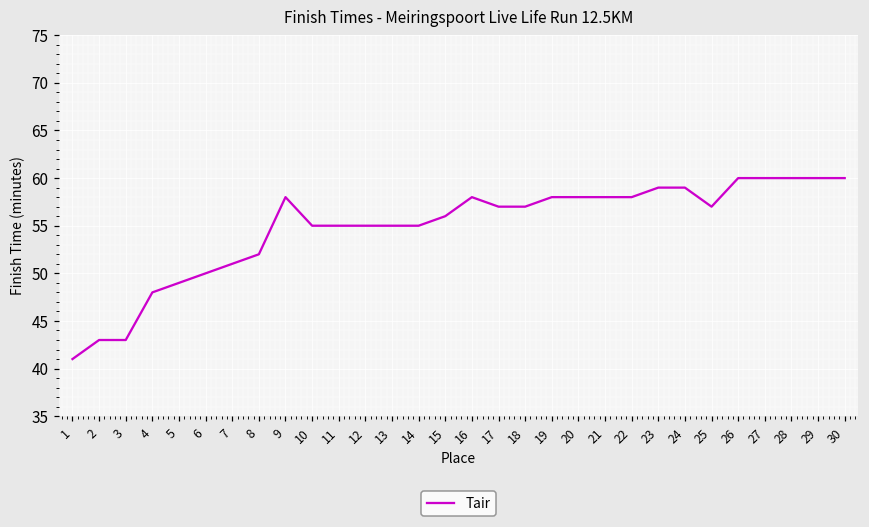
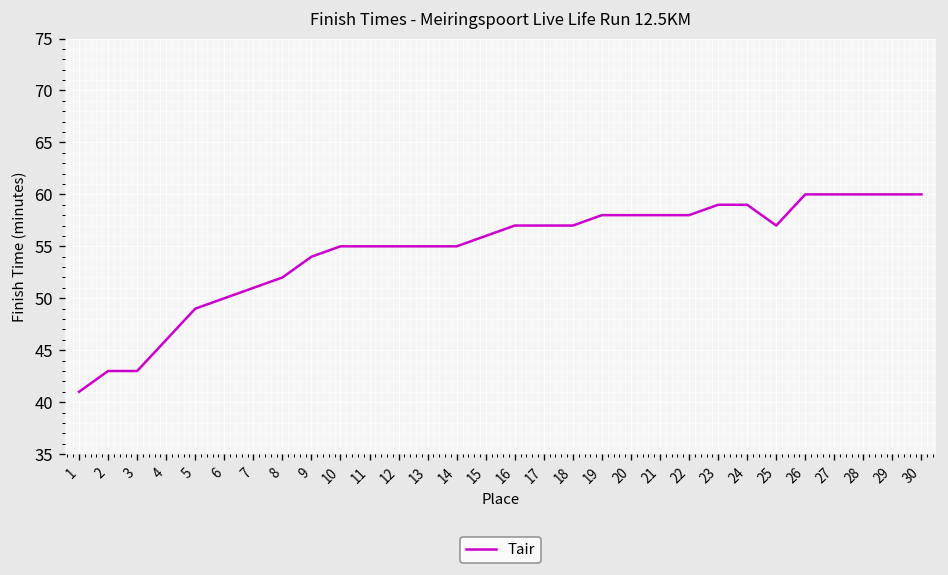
  {
    "1": 41,
    "2": 43,
    "3": 43,
-   "4": 48,
+   "4": 46,
    "5": 49,
    "6": 50,
    "7": 51,
    "8": 52,
-   "9": 58,
+   "9": 54,
    "10": 55,
    "11": 55,
    "12": 55,
    "13": 55,
    "14": 55,
    "15": 56,
-   "16": 58,
+   "16": 57,
    "17": 57,
    "18": 57,
    "19": 58,
    "20": 58,
    "21": 58,
    "22": 58,
    "23": 59,
    "24": 59,
    "25": 57,
    "26": 60,
    "27": 60,
    "28": 60,
    "29": 60,
    "30": 60
  }
